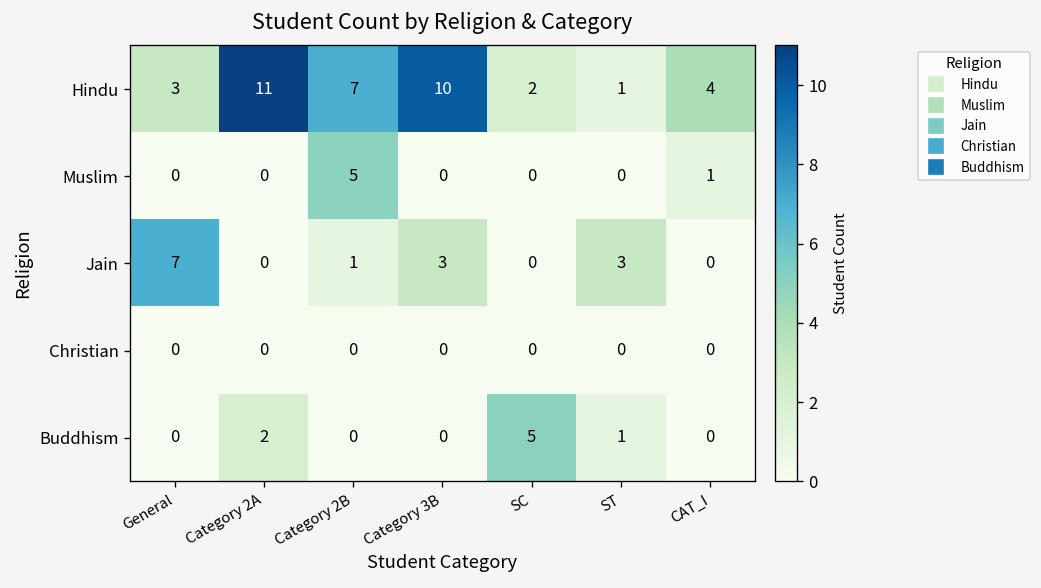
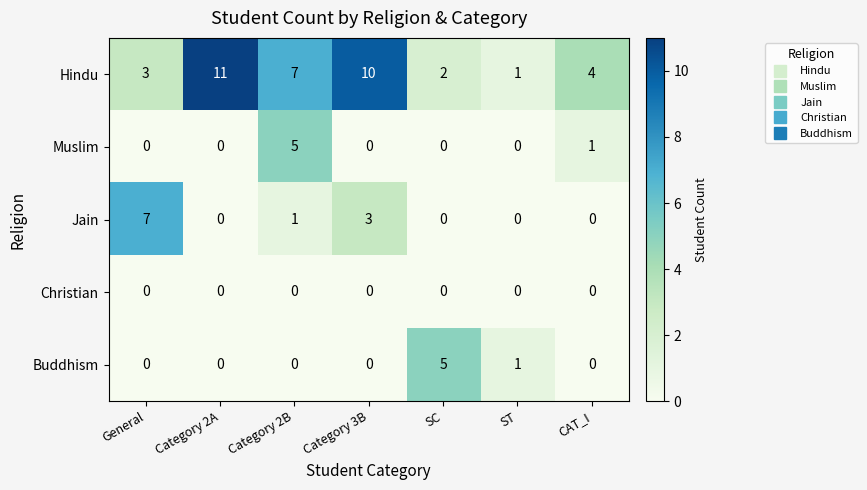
  {
    "Hindu": {
      "General": 3,
      "Category 2A": 11,
      "Category 2B": 7,
      "Category 3B": 10,
      "SC": 2,
      "ST": 1,
      "CAT_I": 4
    },
    "Muslim": {
      "General": 0,
      "Category 2A": 0,
      "Category 2B": 5,
      "Category 3B": 0,
      "SC": 0,
      "ST": 0,
      "CAT_I": 1
    },
    "Jain": {
      "General": 7,
      "Category 2A": 0,
      "Category 2B": 1,
      "Category 3B": 3,
      "SC": 0,
-     "ST": 3,
+     "ST": 0,
      "CAT_I": 0
    },
    "Christian": {
      "General": 0,
      "Category 2A": 0,
      "Category 2B": 0,
      "Category 3B": 0,
      "SC": 0,
      "ST": 0,
      "CAT_I": 0
    },
    "Buddhism": {
      "General": 0,
-     "Category 2A": 2,
+     "Category 2A": 0,
      "Category 2B": 0,
      "Category 3B": 0,
      "SC": 5,
      "ST": 1,
      "CAT_I": 0
    }
  }
